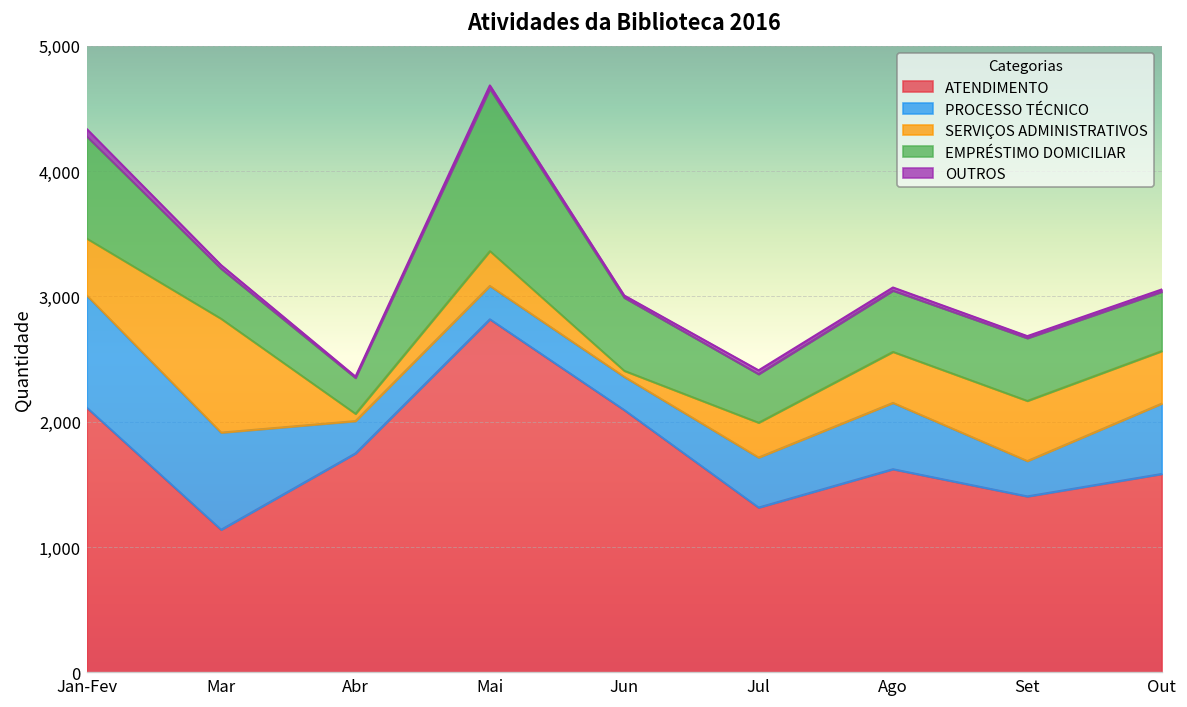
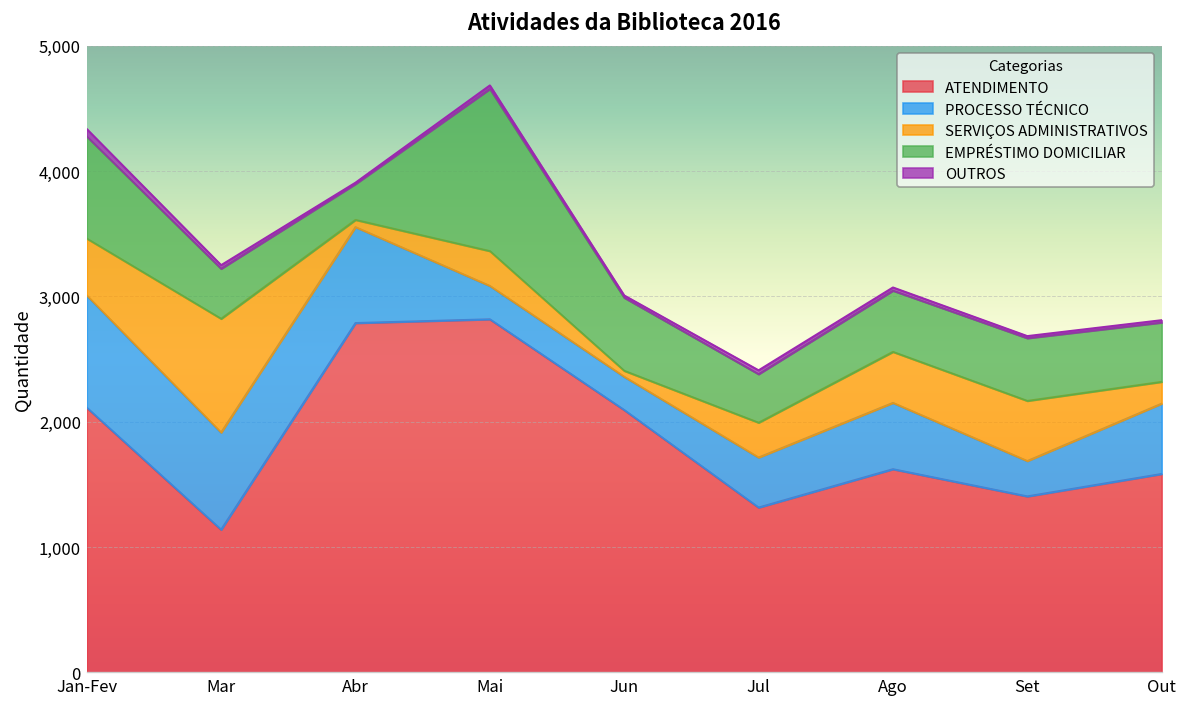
  {
    "ATENDIMENTO": {
      "Jan-Fev": "2,110",
      "Mar": "1,140",
-     "Abr": "1,750",
+     "Abr": "2,790",
      "Mai": "2,820",
      "Jun": "2,090",
      "Jul": "1,320",
      "Ago": "1,620",
      "Set": "1,400",
      "Out": "1,580"
    },
    "PROCESSO TÉCNICO": {
      "Jan-Fev": "900",
      "Mar": "780",
-     "Abr": "260",
+     "Abr": "770",
      "Mai": "270",
      "Jun": "270",
      "Jul": "400",
      "Ago": "530",
      "Set": "280",
      "Out": "560"
    },
    "SERVIÇOS ADMINISTRATIVOS": {
      "Jan-Fev": "450",
      "Mar": "910",
      "Abr": "60",
      "Mai": "280",
      "Jun": "50",
      "Jul": "280",
      "Ago": "410",
      "Set": "480",
-     "Out": "420"
+     "Out": "170"
    },
    "EMPRÉSTIMO DOMICILIAR": {
      "Jan-Fev": "810",
      "Mar": "400",
      "Mai": "1,290",
      "Jul": "390",
      "Ago": "490"
    },
    "OUTROS": {
      "Jan-Fev": "60",
      "Mar": "30",
      "Mai": "30",
      "Jul": "30",
      "Ago": "30"
    }
  }
